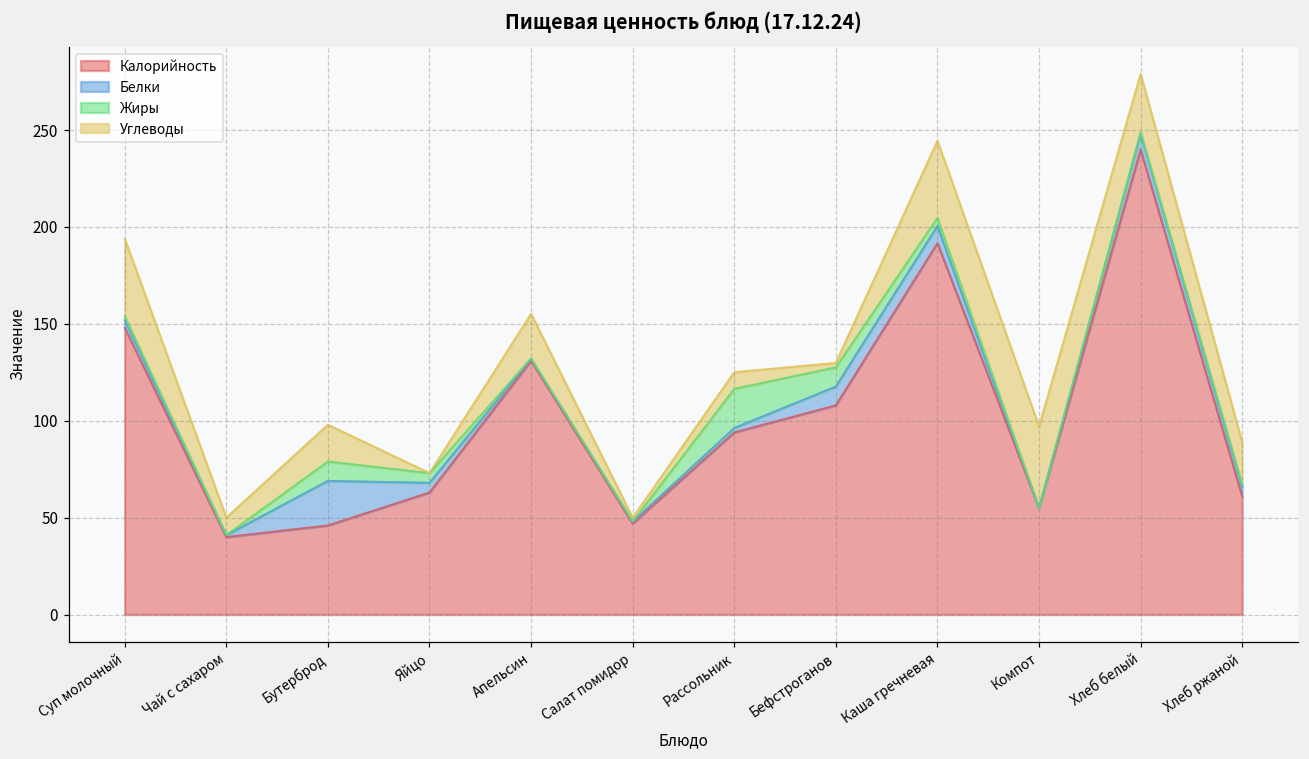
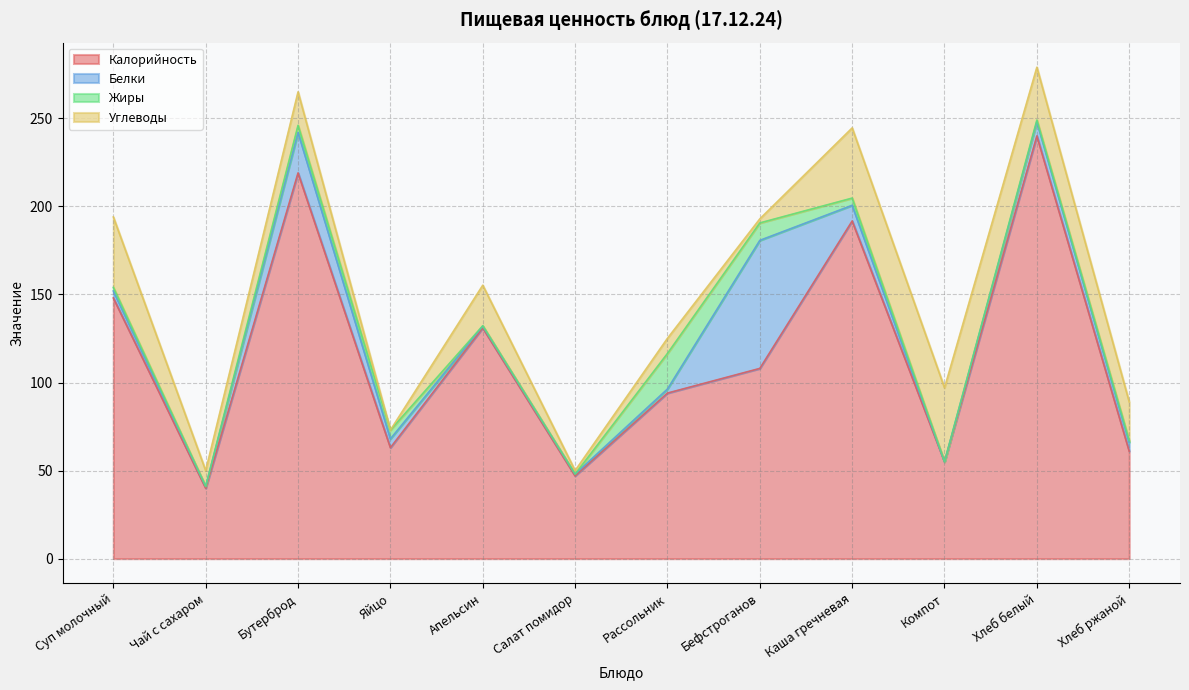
  {
    "Калорийность": {
      "Суп молочный": 148,
-     "Бутерброд": 46,
+     "Бутерброд": 219,
      "Яйцо": 63,
      "Рассольник": 94,
      "Бефстроганов": 108,
      "Каша гречневая": 192,
      "Хлеб белый": 240,
      "Хлеб ржаной": 61
    },
    "Белки": {
      "Суп молочный": 4,
      "Бутерброд": 23,
      "Яйцо": 5,
      "Рассольник": 2,
-     "Бефстроганов": 10,
+     "Бефстроганов": 73,
      "Каша гречневая": 9
    },
    "Жиры": {
      "Суп молочный": 2,
-     "Бутерброд": 10,
+     "Бутерброд": 4,
      "Рассольник": 20,
      "Бефстроганов": 10,
      "Каша гречневая": 4
    },
    "Углеводы": {
      "Суп молочный": 40,
      "Чай с сахаром": 9,
      "Бутерброд": 19,
      "Апельсин": 23,
      "Салат помидор": 2,
      "Рассольник": 9,
      "Бефстроганов": 2,
      "Каша гречневая": 40,
      "Компот": 42,
      "Хлеб белый": 30,
      "Хлеб ржаной": 22
    }
  }
